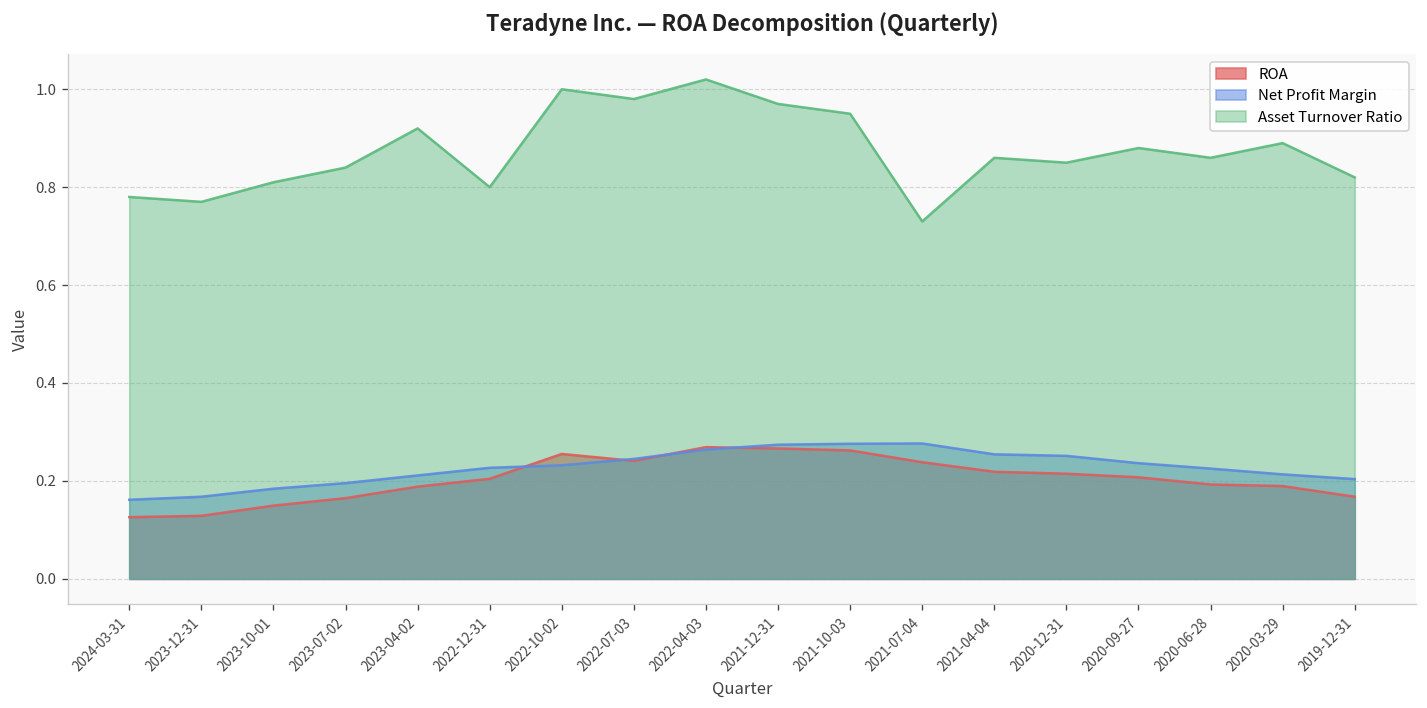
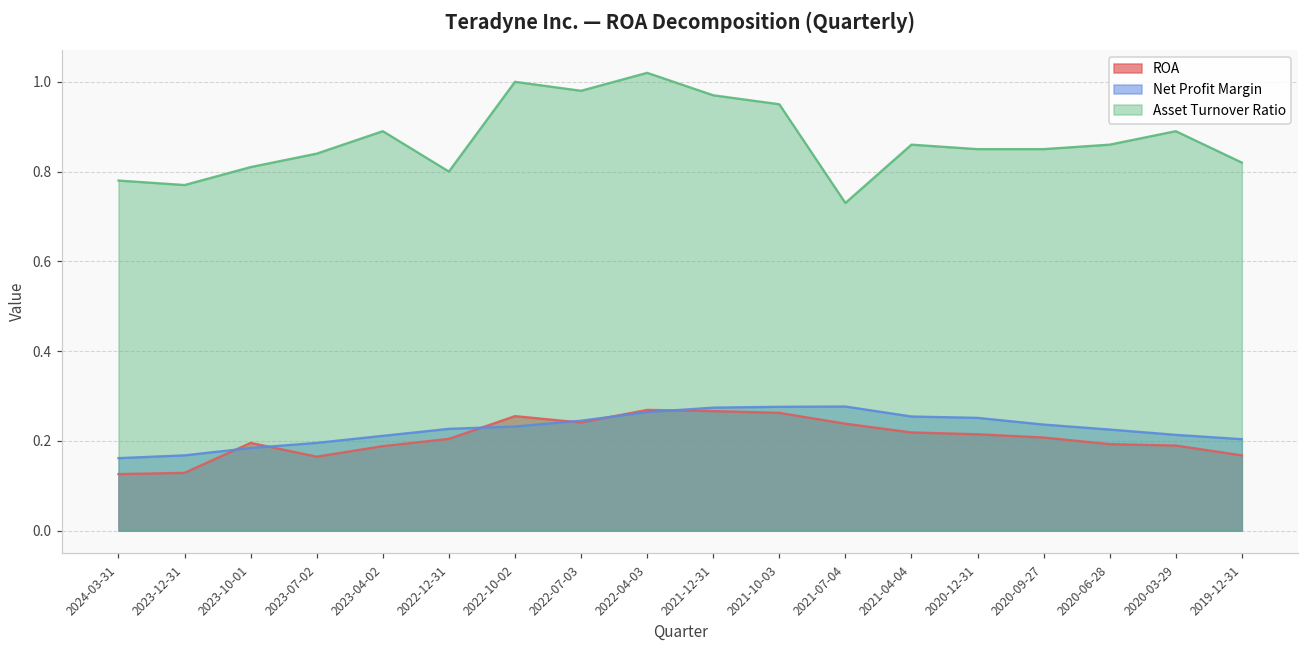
  {
    "ROA": {
      "2024-03-31": 0.13,
      "2023-12-31": 0.13,
-     "2023-10-01": 0.15,
+     "2023-10-01": 0.20,
      "2023-07-02": 0.16,
      "2023-04-02": 0.19,
      "2022-12-31": 0.20,
      "2022-10-02": 0.26,
      "2021-12-31": 0.27,
      "2021-10-03": 0.26,
      "2021-07-04": 0.24,
      "2021-04-04": 0.22,
      "2020-12-31": 0.21,
      "2020-09-27": 0.21,
      "2020-06-28": 0.19,
      "2020-03-29": 0.19,
      "2019-12-31": 0.17
    },
    "Net Profit Margin": {
      "2024-03-31": 0.16,
      "2023-12-31": 0.17,
      "2023-10-01": 0.18,
      "2023-07-02": 0.20,
      "2023-04-02": 0.21,
      "2022-12-31": 0.23,
      "2022-10-02": 0.23,
      "2021-12-31": 0.27,
      "2021-10-03": 0.28,
      "2021-07-04": 0.28,
      "2021-04-04": 0.25,
      "2020-12-31": 0.25,
      "2020-09-27": 0.24,
      "2020-06-28": 0.23,
      "2020-03-29": 0.21,
      "2019-12-31": 0.20
    },
    "Asset Turnover Ratio": {
      "2024-03-31": 0.78,
      "2023-12-31": 0.77,
      "2023-10-01": 0.81,
      "2023-07-02": 0.84,
-     "2023-04-02": 0.92,
+     "2023-04-02": 0.89,
      "2022-12-31": 0.80,
      "2022-10-02": 1.00,
      "2022-07-03": 0.98,
      "2022-04-03": 1.02,
      "2021-12-31": 0.97,
      "2021-10-03": 0.95,
      "2021-07-04": 0.73,
      "2021-04-04": 0.86,
      "2020-12-31": 0.85,
-     "2020-09-27": 0.88,
+     "2020-09-27": 0.85,
      "2020-06-28": 0.86,
      "2020-03-29": 0.89,
      "2019-12-31": 0.82
    }
  }
